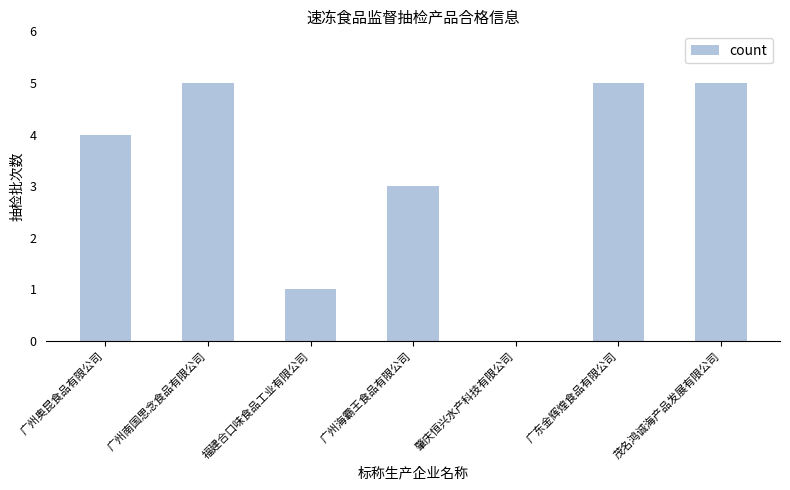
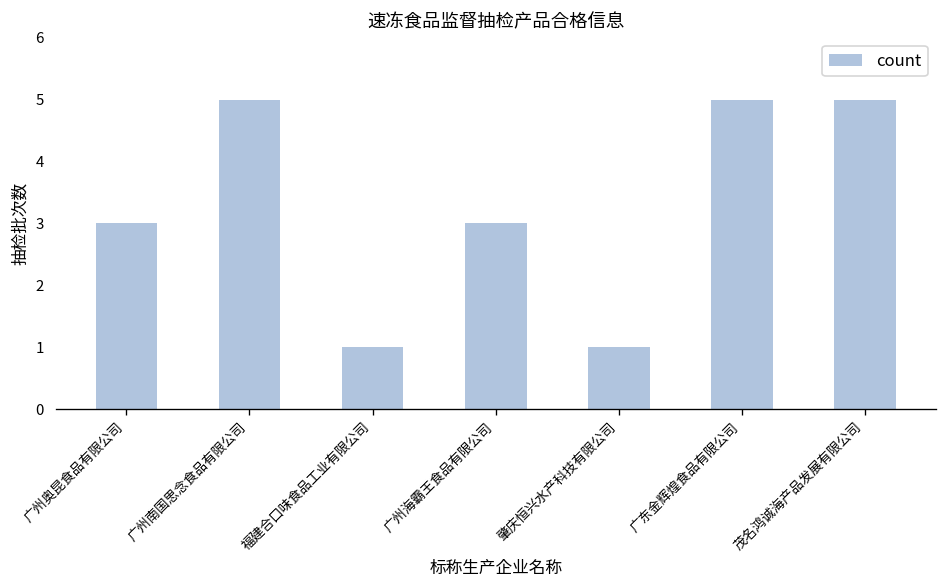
  {
-   "广州奥昆食品有限公司": 4,
+   "广州奥昆食品有限公司": 3,
    "广州南国思念食品有限公司": 5,
    "福建合口味食品工业有限公司": 1,
    "广州海霸王食品有限公司": 3,
-   "肇庆恒兴水产科技有限公司": 0,
+   "肇庆恒兴水产科技有限公司": 1,
    "广东金辉煌食品有限公司": 5,
    "茂名鸿诚海产品发展有限公司": 5
  }
